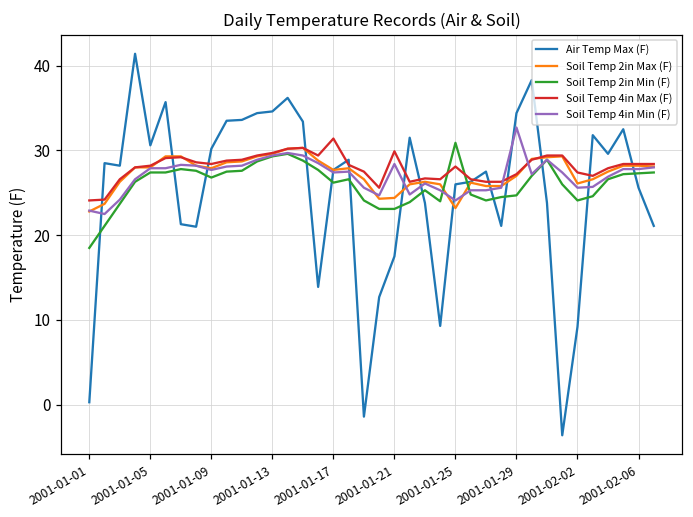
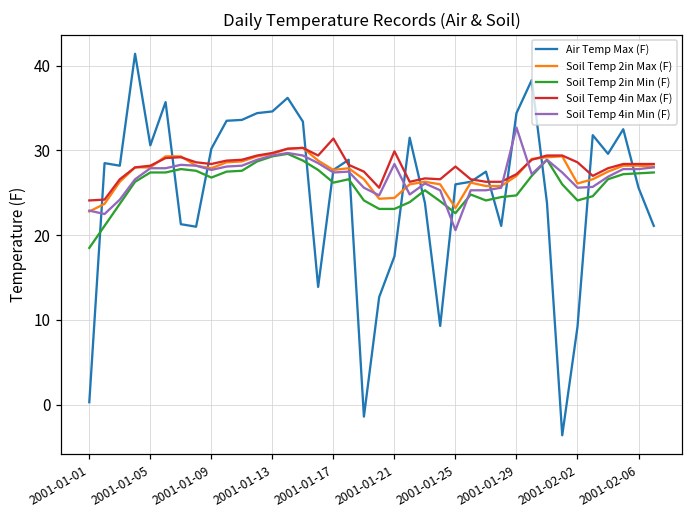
  {
    "Air Temp Max (F)": {
      "2001-01-01": 0,
      "2001-01-05": 31,
      "2001-01-09": 30,
      "2001-01-13": 35,
      "2001-01-21": 18,
      "2001-01-25": 26,
      "2001-01-29": 34,
      "2001-02-02": 9,
      "2001-02-06": 26
    },
    "Soil Temp 2in Max (F)": {
      "2001-01-21": 24,
      "2001-01-25": 23,
      "2001-02-02": 26
    },
    "Soil Temp 2in Min (F)": {
      "2001-01-01": 19,
      "2001-01-05": 27,
      "2001-01-09": 27,
      "2001-01-17": 26,
      "2001-01-21": 23,
-     "2001-01-25": 31,
+     "2001-01-25": 23,
      "2001-01-29": 25,
      "2001-02-02": 24,
      "2001-02-06": 27
    },
    "Soil Temp 4in Max (F)": {
      "2001-01-01": 24,
      "2001-01-09": 28,
      "2001-01-17": 31,
      "2001-01-21": 30,
      "2001-01-25": 28,
-     "2001-02-02": 27
+     "2001-02-02": 29
    },
    "Soil Temp 4in Min (F)": {
      "2001-01-21": 28,
-     "2001-01-25": 24,
+     "2001-01-25": 21,
      "2001-01-29": 33,
      "2001-02-02": 26,
      "2001-02-06": 28
    }
  }
